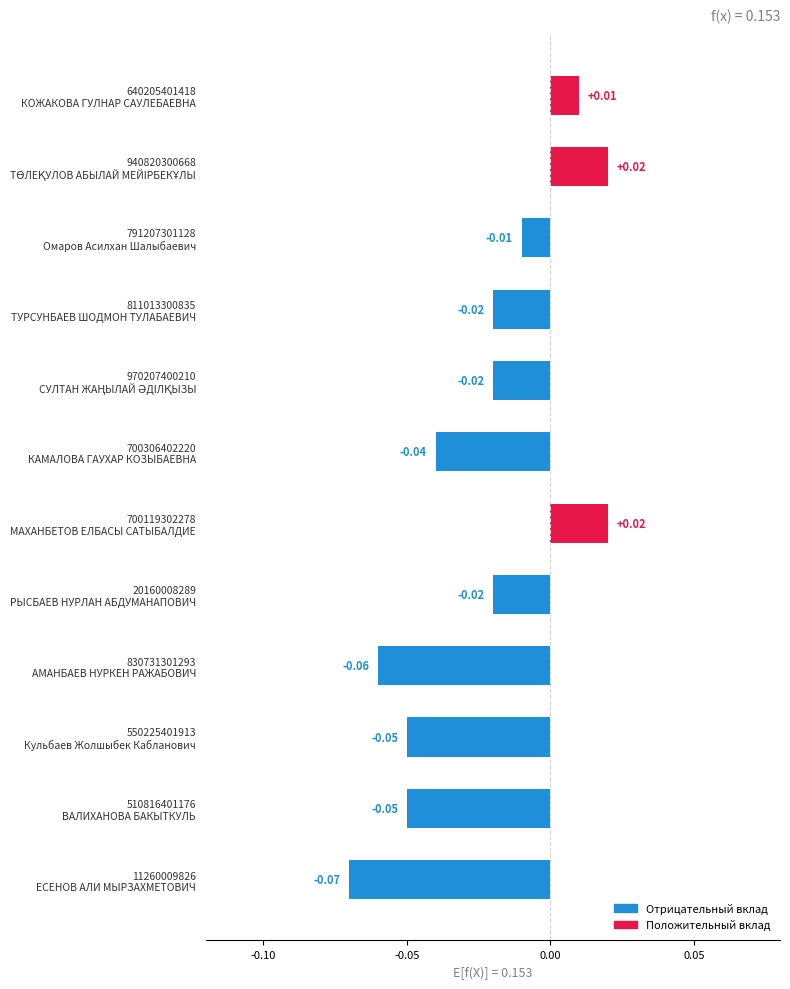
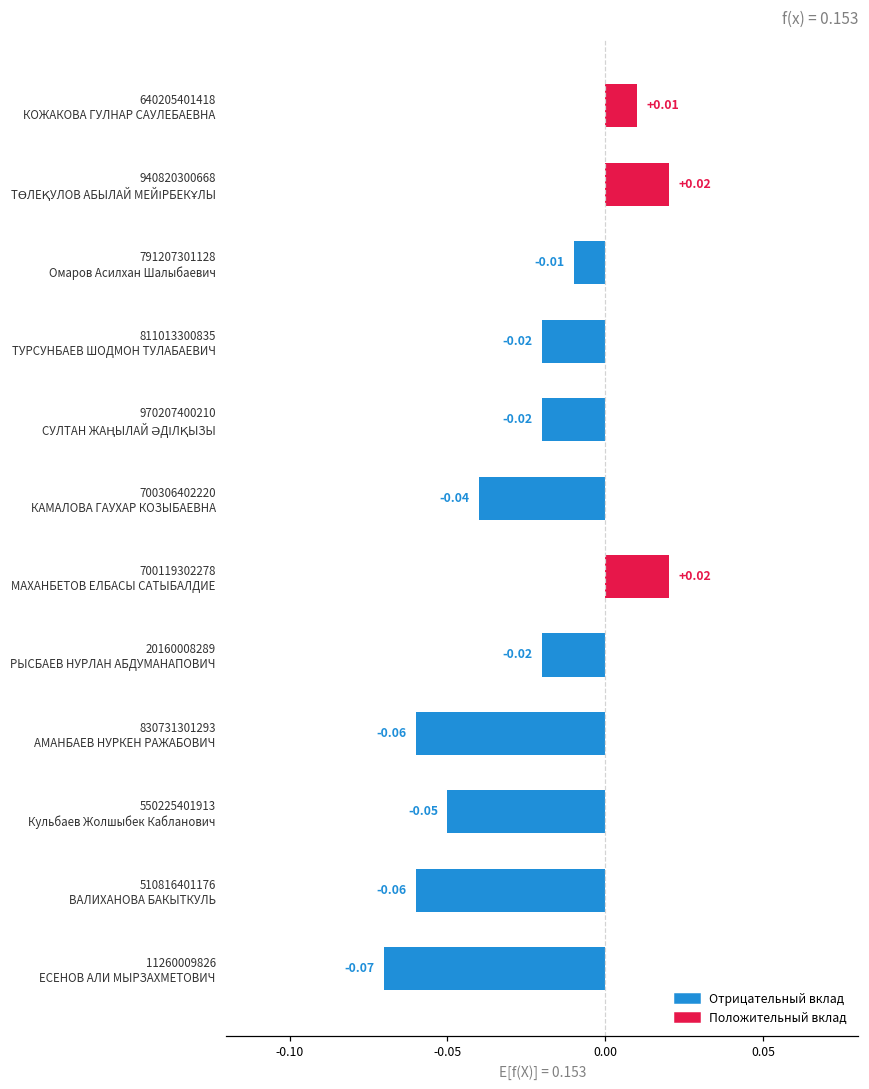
  {
    "640205401418 КОЖАКОВА ГУЛНАР САУЛЕБАЕВНА": "+0.01",
    "940820300668 ТӨЛЕҚУЛОВ АБЫЛАЙ МЕЙІРБЕКҰЛЫ": "+0.02",
    "791207301128 Омаров Асилхан Шалыбаевич": "-0.01",
    "811013300835 ТУРСУНБАЕВ ШОДМОН ТУЛАБАЕВИЧ": "-0.02",
    "970207400210 СУЛТАН ЖАҢЫЛАЙ ӘДІЛҚЫЗЫ": "-0.02",
    "700306402220 КАМАЛОВА ГАУХАР КОЗЫБАЕВНА": "-0.04",
    "700119302278 МАХАНБЕТОВ ЕЛБАСЫ САТЫБАЛДИЕ": "+0.02",
    "20160008289 РЫСБАЕВ НУРЛАН АБДУМАНАПОВИЧ": "-0.02",
    "830731301293 АМАНБАЕВ НУРКЕН РАЖАБОВИЧ": "-0.06",
    "550225401913 Кульбаев Жолшыбек Кабланович": "-0.05",
-   "510816401176 ВАЛИХАНОВА БАКЫТКУЛЬ": "-0.05",
+   "510816401176 ВАЛИХАНОВА БАКЫТКУЛЬ": "-0.06",
    "11260009826 ЕСЕНОВ АЛИ МЫРЗАХМЕТОВИЧ": "-0.07"
  }
